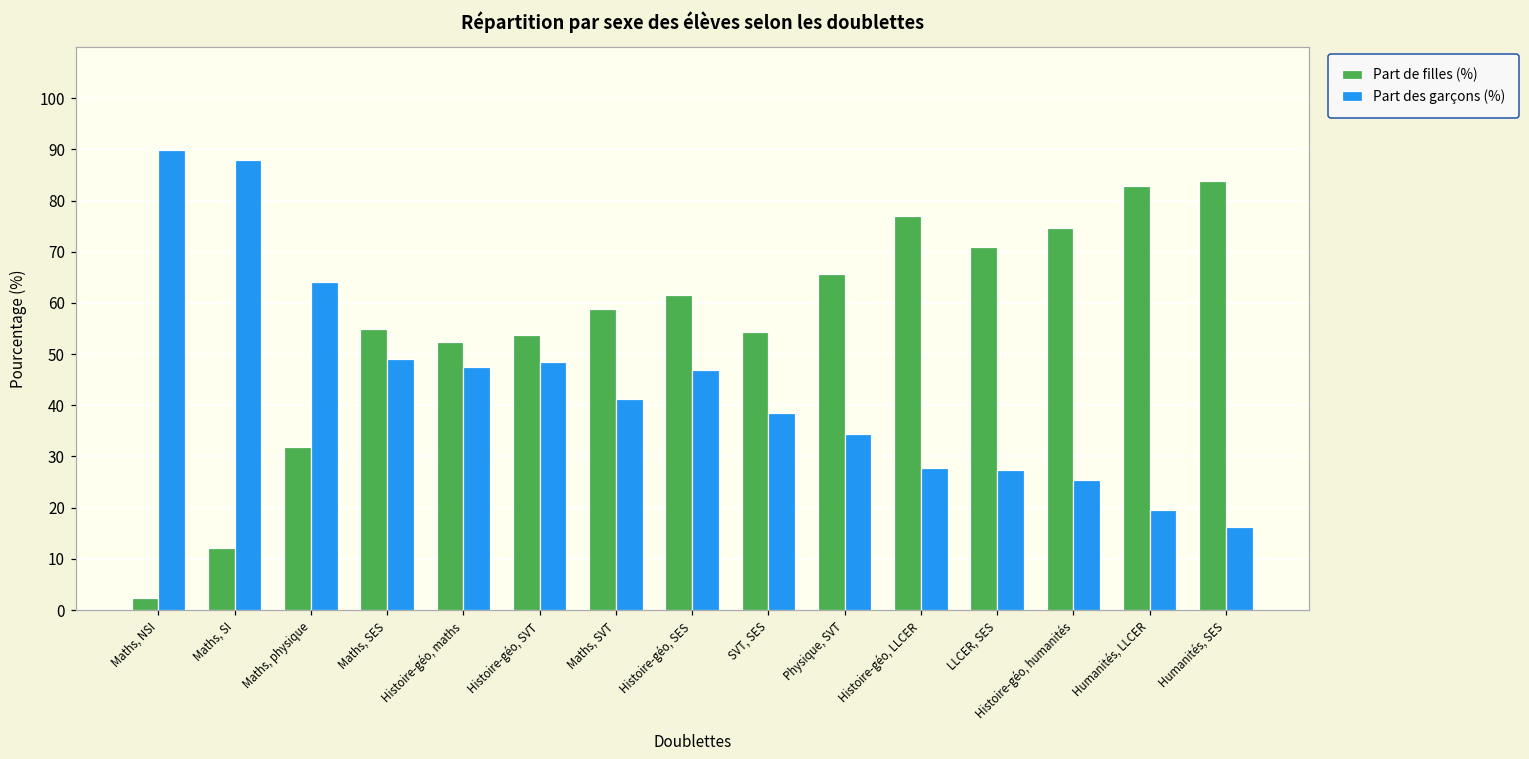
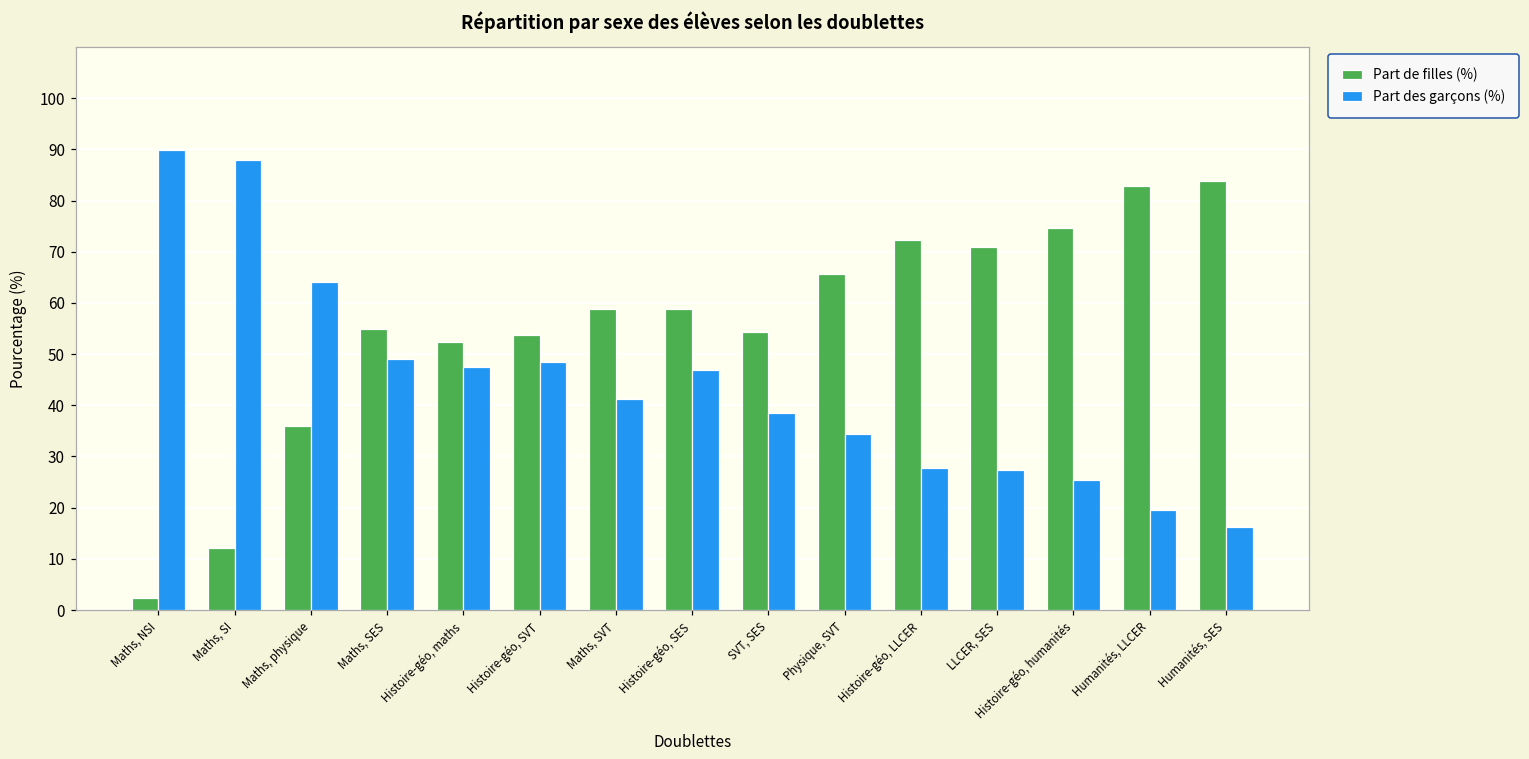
  {
    "Part de filles (%)": {
      "Maths, NSI": 2,
      "Maths, SI": 12,
-     "Maths, physique": 32,
+     "Maths, physique": 36,
      "Maths, SES": 55,
      "Histoire-géo, maths": 52,
      "Histoire-géo, SVT": 54,
      "Maths, SVT": 59,
-     "Histoire-géo, SES": 62,
+     "Histoire-géo, SES": 59,
      "SVT, SES": 54,
      "Physique, SVT": 66,
-     "Histoire-géo, LLCER": 77,
+     "Histoire-géo, LLCER": 72,
      "LLCER, SES": 71,
      "Histoire-géo, humanités": 75,
      "Humanités, LLCER": 83,
      "Humanités, SES": 84
    },
    "Part des garçons (%)": {
      "Maths, NSI": 90,
      "Maths, SI": 88,
      "Maths, physique": 64,
      "Maths, SES": 49,
      "Histoire-géo, maths": 48,
      "Histoire-géo, SVT": 49,
      "Maths, SVT": 41,
      "Histoire-géo, SES": 47,
      "SVT, SES": 38,
      "Physique, SVT": 34,
      "Histoire-géo, LLCER": 28,
      "LLCER, SES": 27,
      "Histoire-géo, humanités": 25,
      "Humanités, LLCER": 20,
      "Humanités, SES": 16
    }
  }
